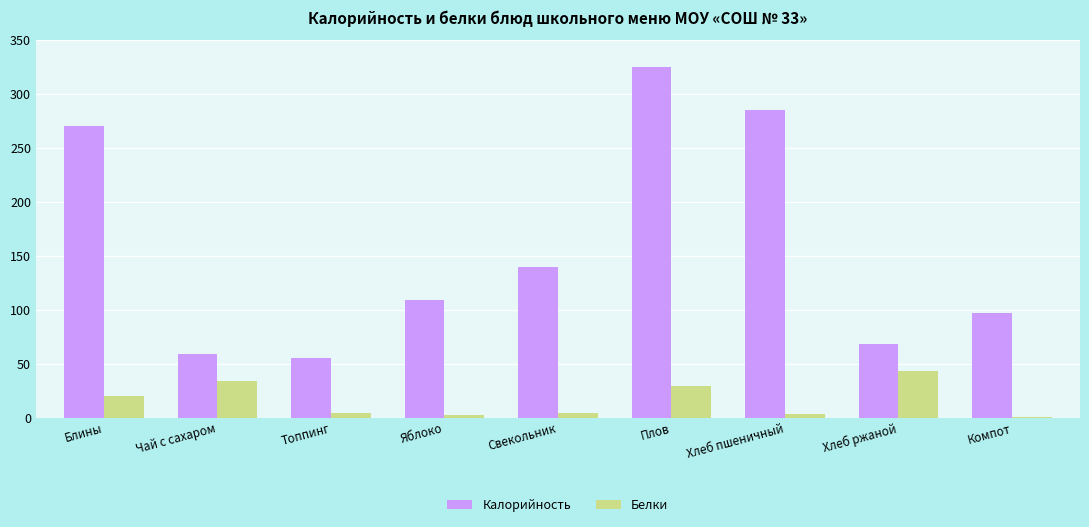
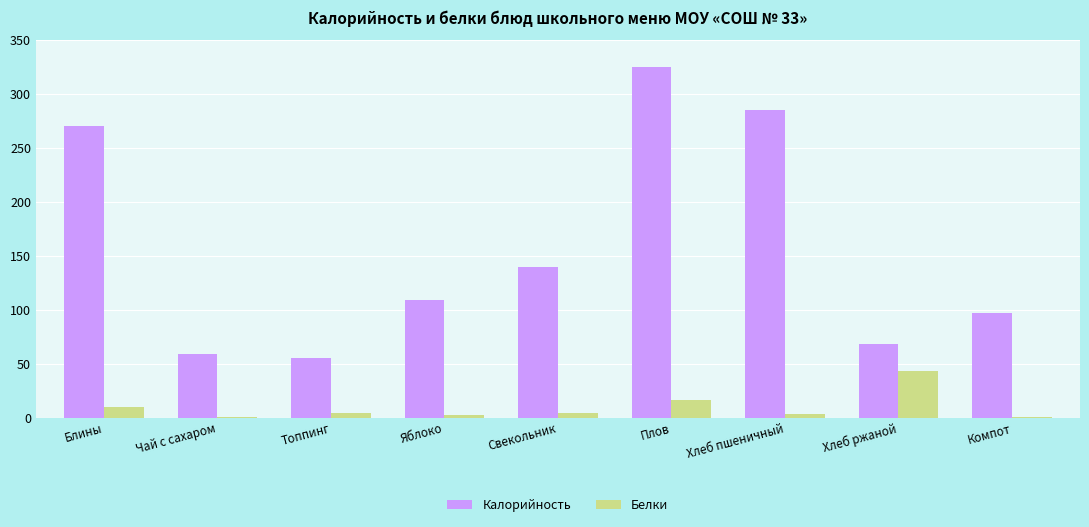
  {
    "Калорийность": {
      "Блины": 270,
      "Чай с сахаром": 59,
      "Топпинг": 55,
      "Яблоко": 109,
      "Свекольник": 140,
      "Плов": 325,
      "Хлеб пшеничный": 285,
      "Хлеб ржаной": 68,
      "Компот": 97
    },
    "Белки": {
-     "Блины": 20,
-     "Чай с сахаром": 34,
+     "Блины": 10,
+     "Чай с сахаром": 0,
      "Топпинг": 4,
      "Свекольник": 4,
-     "Плов": 29,
+     "Плов": 16,
      "Хлеб пшеничный": 3,
      "Хлеб ржаной": 43
    }
  }
